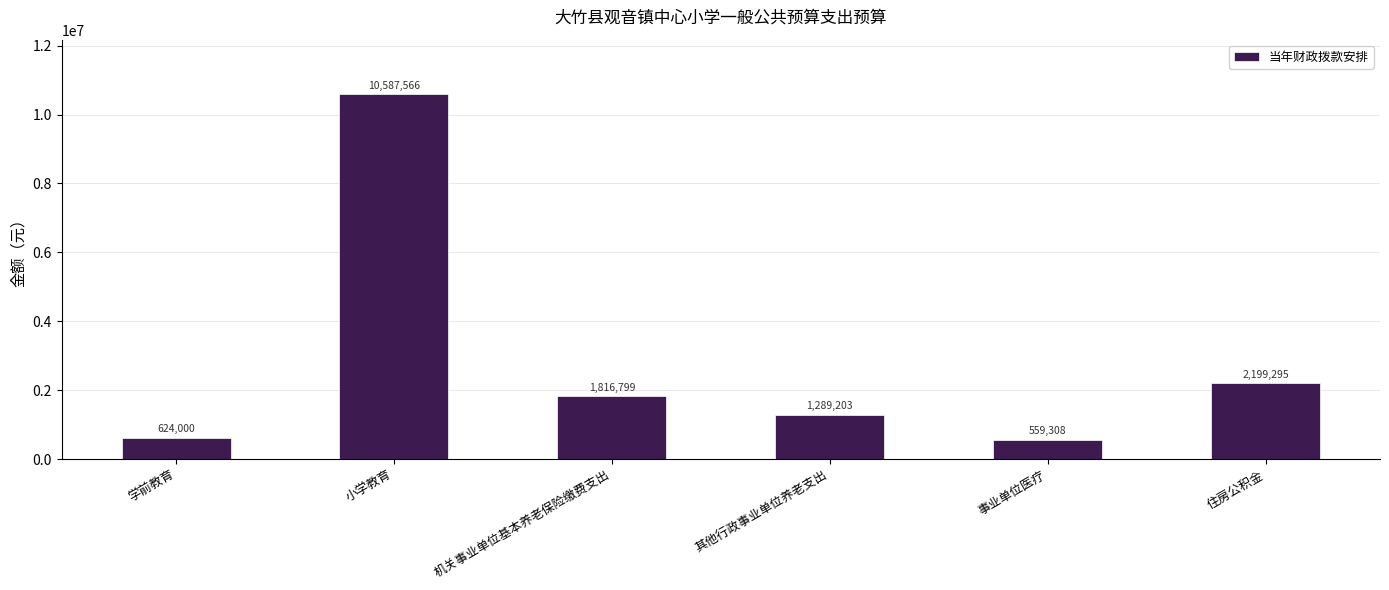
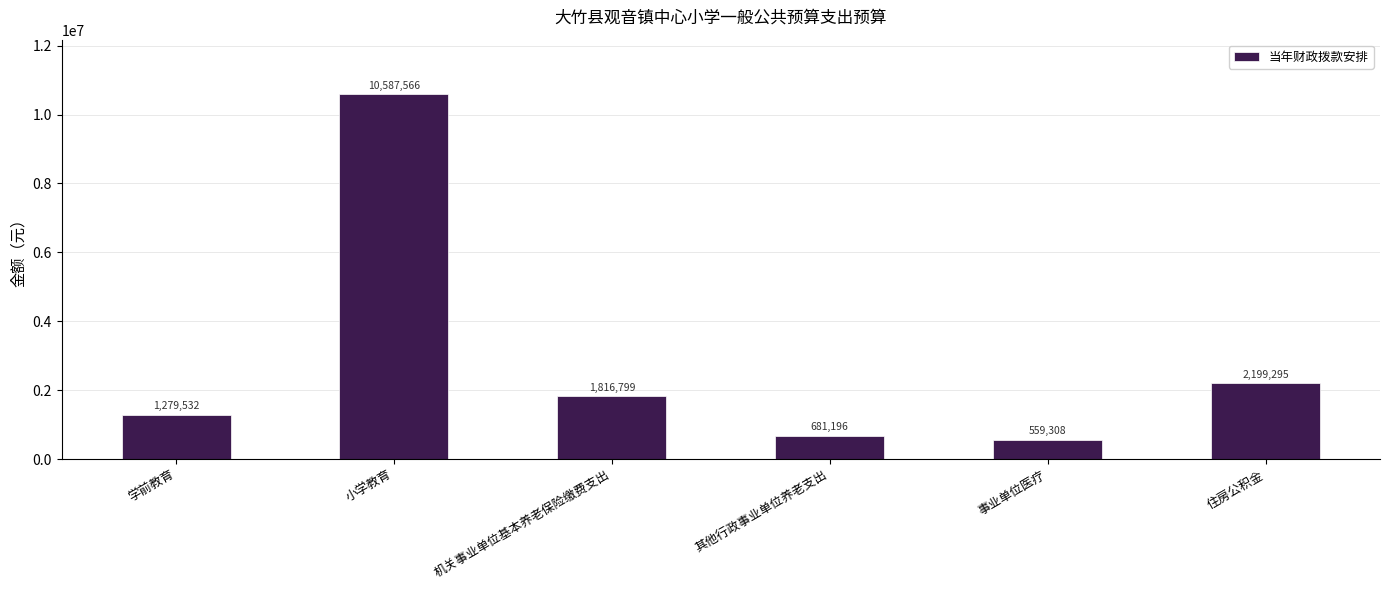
  {
-   "学前教育": "624,000",
+   "学前教育": "1,279,532",
    "小学教育": "10,587,566",
    "机关事业单位基本养老保险缴费支出": "1,816,799",
-   "其他行政事业单位养老支出": "1,289,203",
+   "其他行政事业单位养老支出": "681,196",
    "事业单位医疗": "559,308",
    "住房公积金": "2,199,295"
  }
